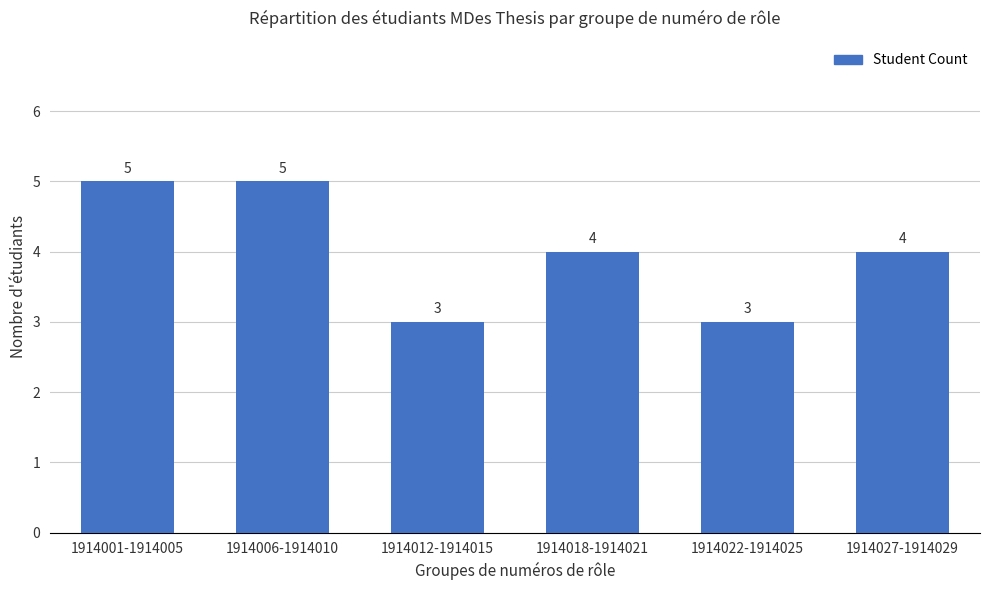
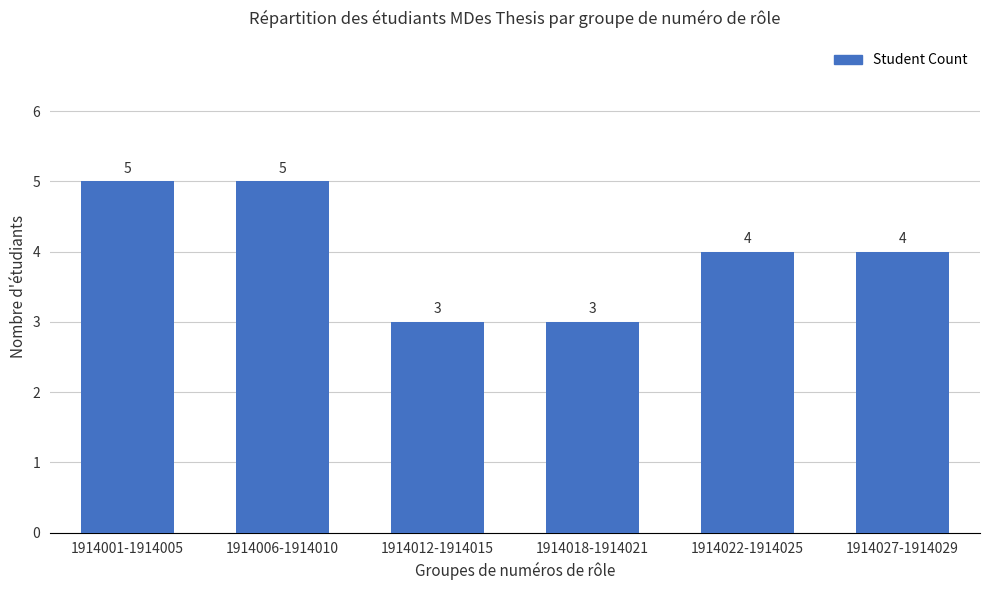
  {
    "1914001-1914005": 5,
    "1914006-1914010": 5,
    "1914012-1914015": 3,
-   "1914018-1914021": 4,
-   "1914022-1914025": 3,
+   "1914018-1914021": 3,
+   "1914022-1914025": 4,
    "1914027-1914029": 4
  }
